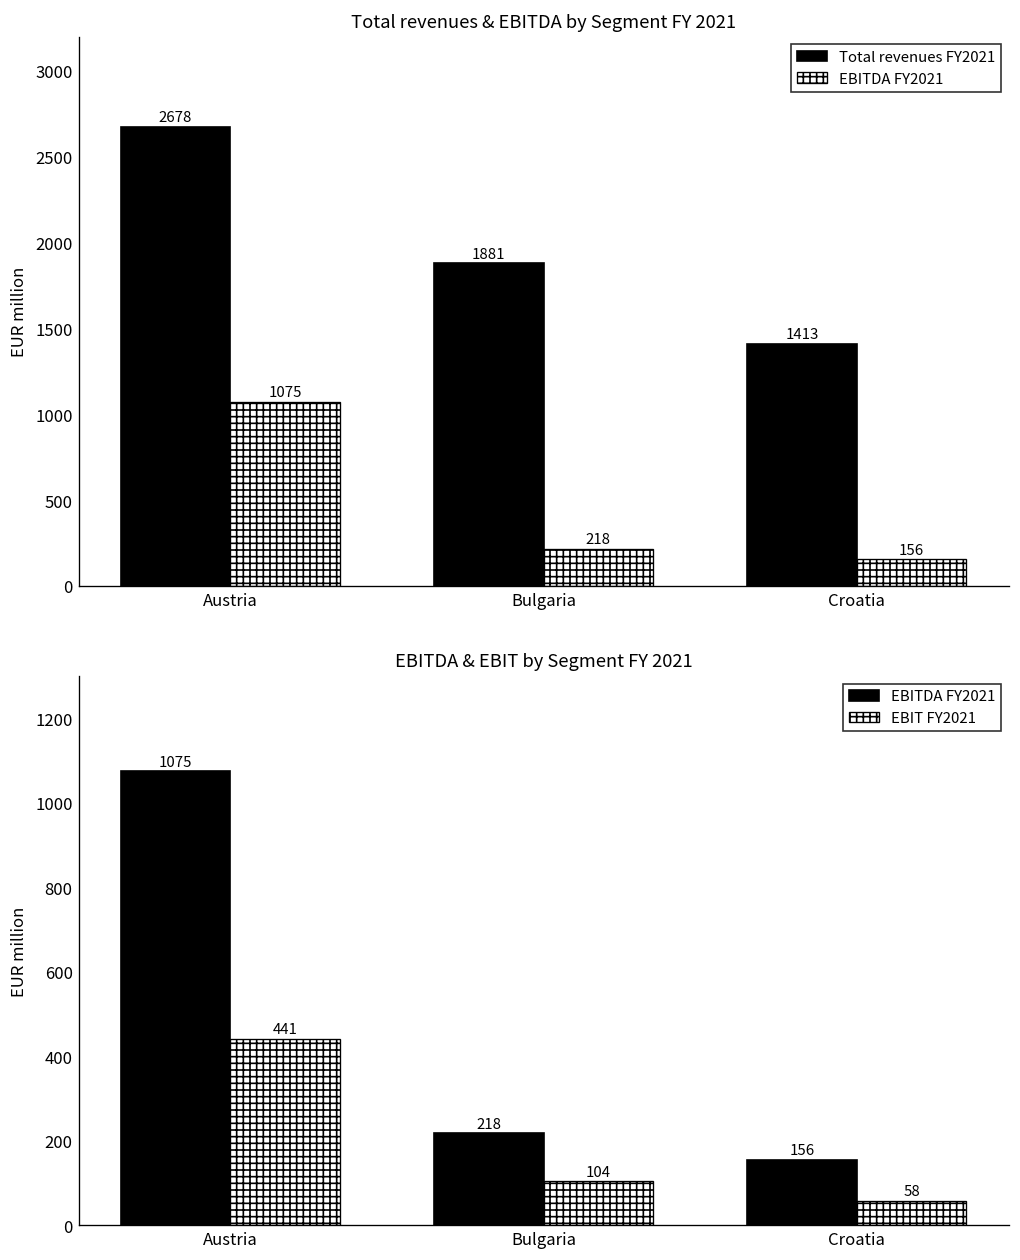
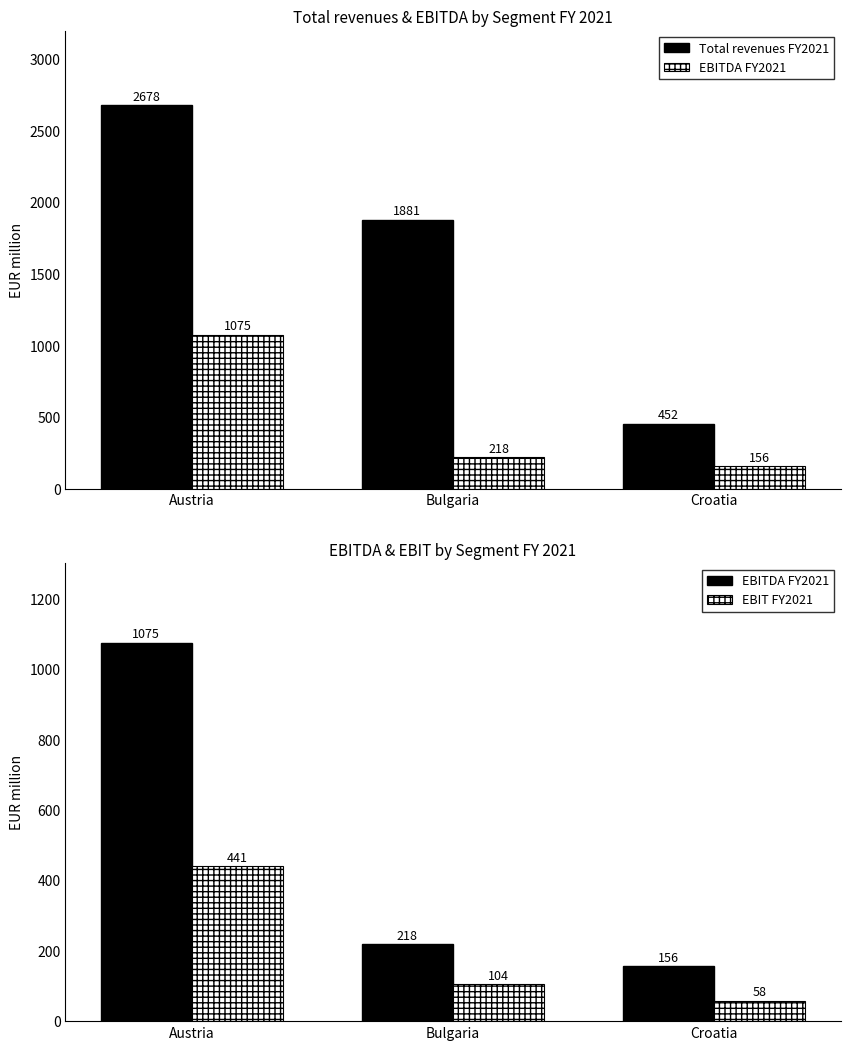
  {
    "Total revenues & EBITDA by Segment FY 2021": {
      "Total revenues FY2021": {
        "Austria": 2678,
        "Bulgaria": 1881,
-       "Croatia": 1413
+       "Croatia": 452
      }
    },
    "EBITDA & EBIT by Segment FY 2021": {
      "EBITDA FY2021": {
        "Austria": 1075,
        "Bulgaria": 218,
        "Croatia": 156
      },
      "EBIT FY2021": {
        "Austria": 441,
        "Bulgaria": 104,
        "Croatia": 58
      }
    }
  }
